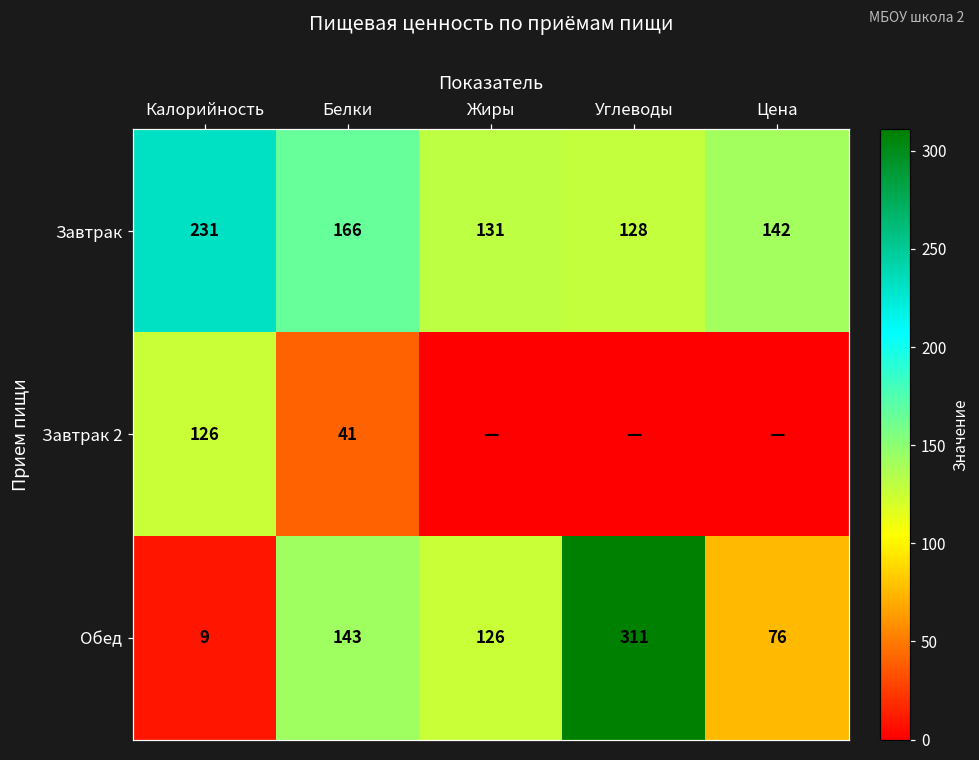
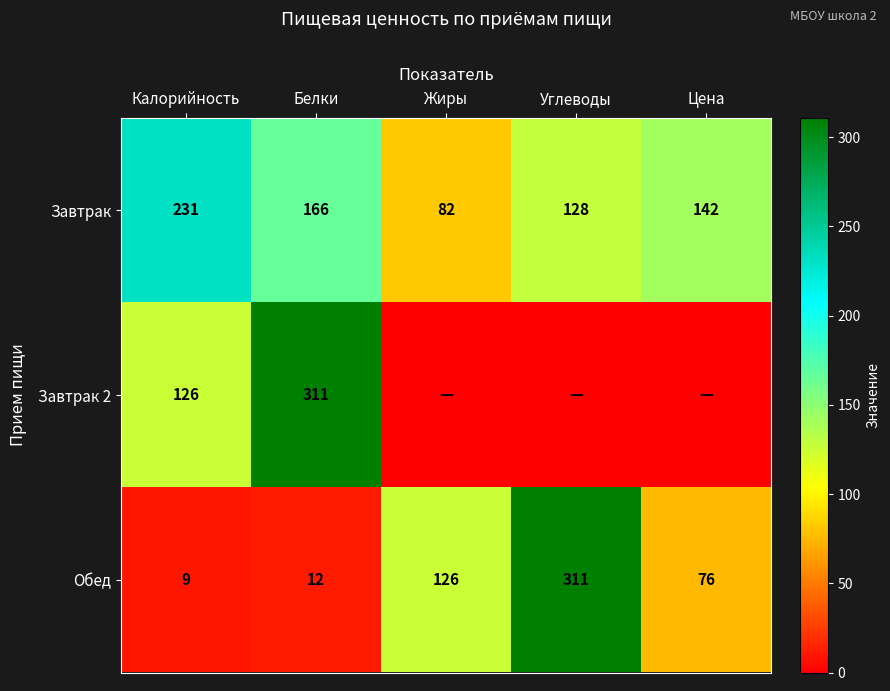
  {
    "Завтрак": {
      "Калорийность": 231,
      "Белки": 166,
-     "Жиры": 131,
+     "Жиры": 82,
      "Углеводы": 128,
      "Цена": 142
    },
    "Завтрак 2": {
      "Калорийность": 126,
-     "Белки": 41
+     "Белки": 311
    },
    "Обед": {
      "Калорийность": 9,
-     "Белки": 143,
+     "Белки": 12,
      "Жиры": 126,
      "Углеводы": 311,
      "Цена": 76
    }
  }
